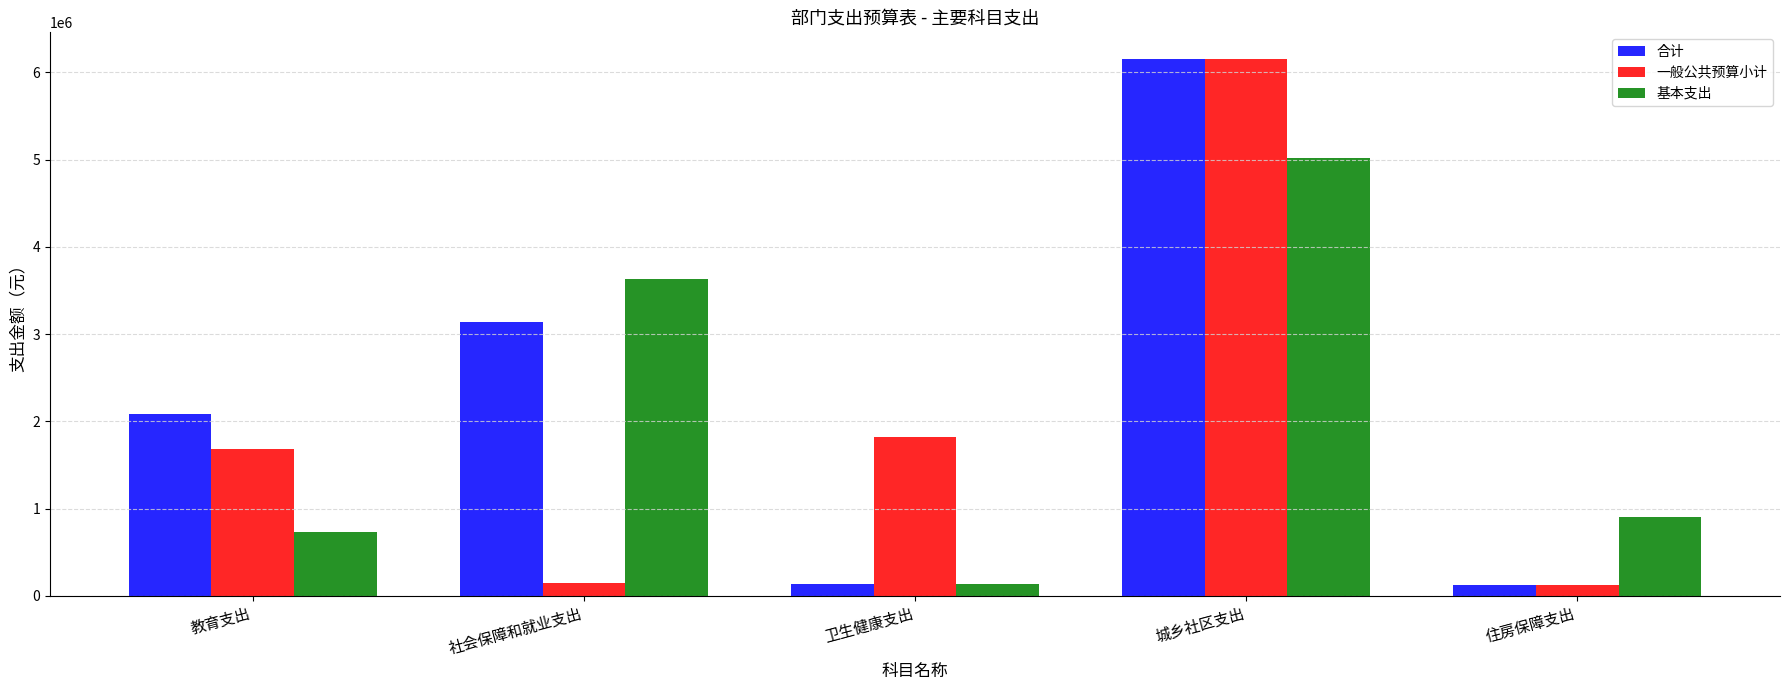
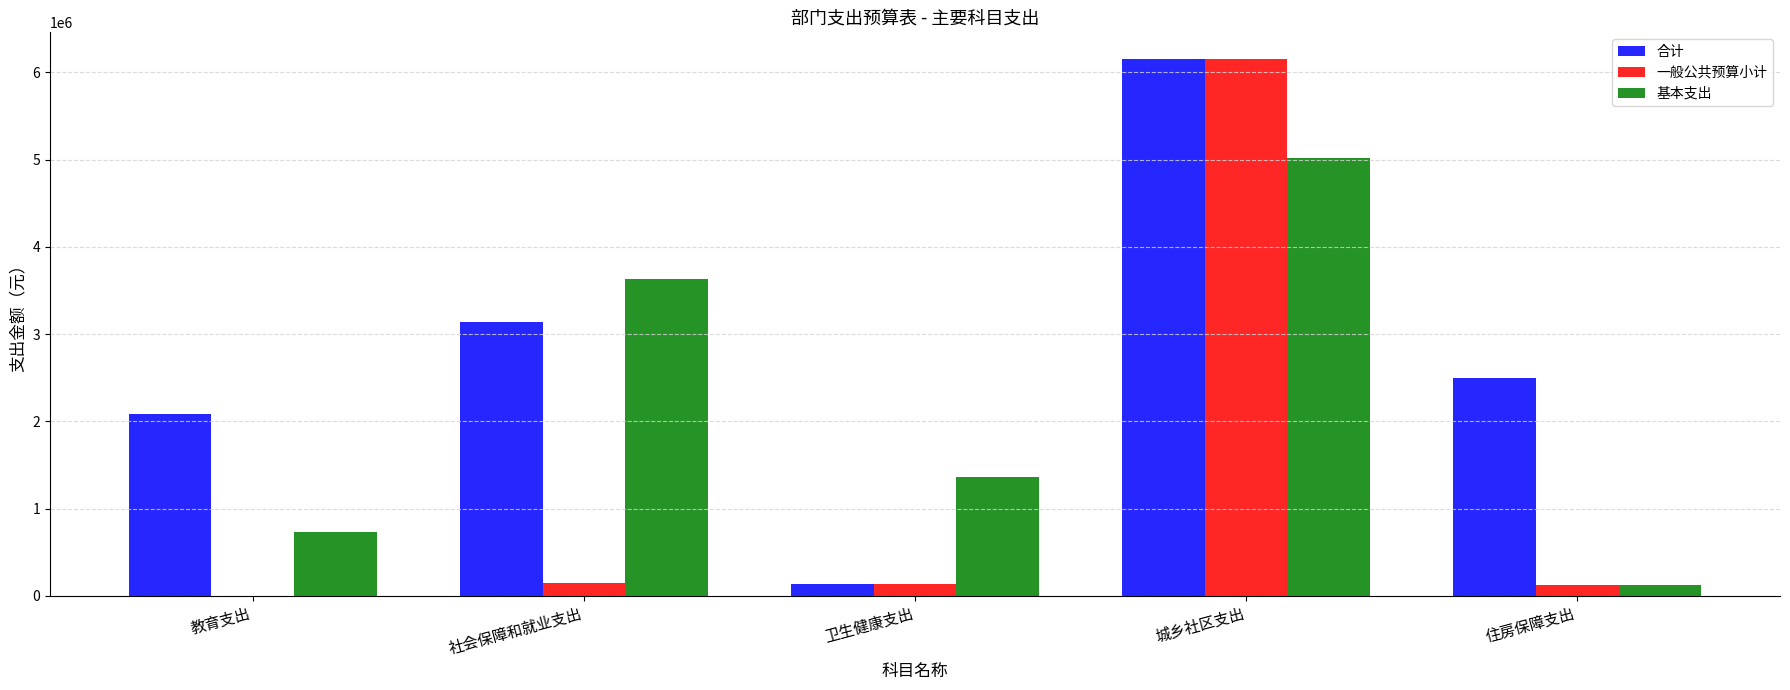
  {
    "合计": {
      "教育支出": 2100000,
      "社会保障和就业支出": 3100000,
      "卫生健康支出": 100000,
      "城乡社区支出": 6200000,
-     "住房保障支出": 100000
+     "住房保障支出": 2500000
    },
    "一般公共预算小计": {
-     "教育支出": 1700000,
+     "教育支出": 0,
      "社会保障和就业支出": 100000,
-     "卫生健康支出": 1800000,
+     "卫生健康支出": 100000,
      "城乡社区支出": 6200000,
      "住房保障支出": 100000
    },
    "基本支出": {
      "教育支出": 700000,
      "社会保障和就业支出": 3600000,
-     "卫生健康支出": 100000,
+     "卫生健康支出": 1400000,
      "城乡社区支出": 5000000,
-     "住房保障支出": 900000
+     "住房保障支出": 100000
    }
  }
